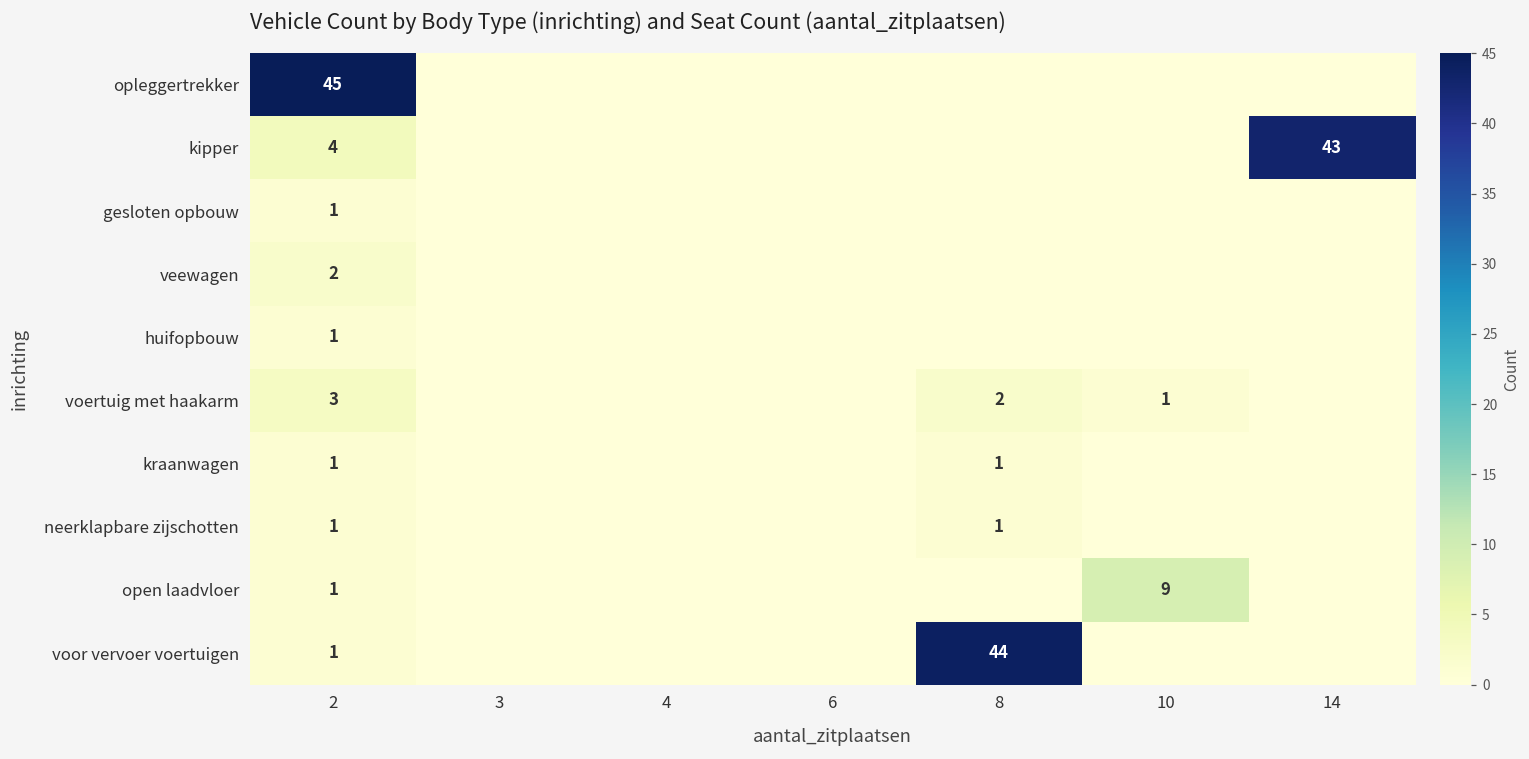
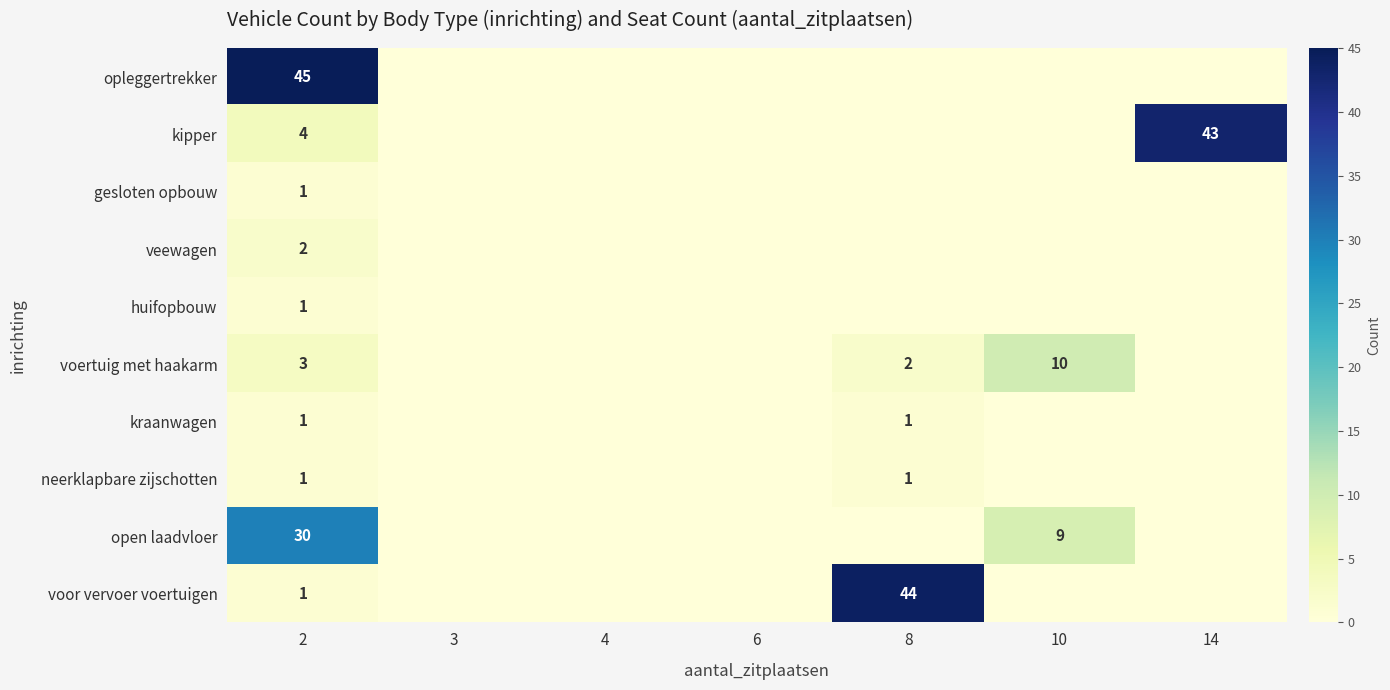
  {
    "opleggertrekker": {
      "2": 45
    },
    "kipper": {
      "2": 4,
      "14": 43
    },
    "gesloten opbouw": {
      "2": 1
    },
    "veewagen": {
      "2": 2
    },
    "huifopbouw": {
      "2": 1
    },
    "voertuig met haakarm": {
      "2": 3,
      "8": 2,
-     "10": 1
+     "10": 10
    },
    "kraanwagen": {
      "2": 1,
      "8": 1
    },
    "neerklapbare zijschotten": {
      "2": 1,
      "8": 1
    },
    "open laadvloer": {
-     "2": 1,
+     "2": 30,
      "10": 9
    },
    "voor vervoer voertuigen": {
      "2": 1,
      "8": 44
    }
  }
